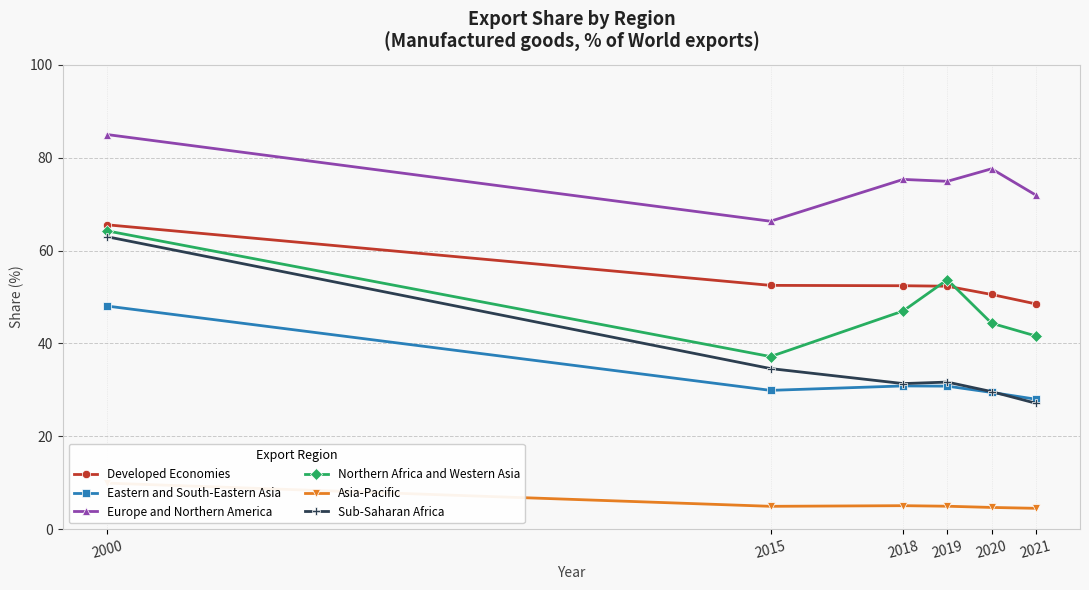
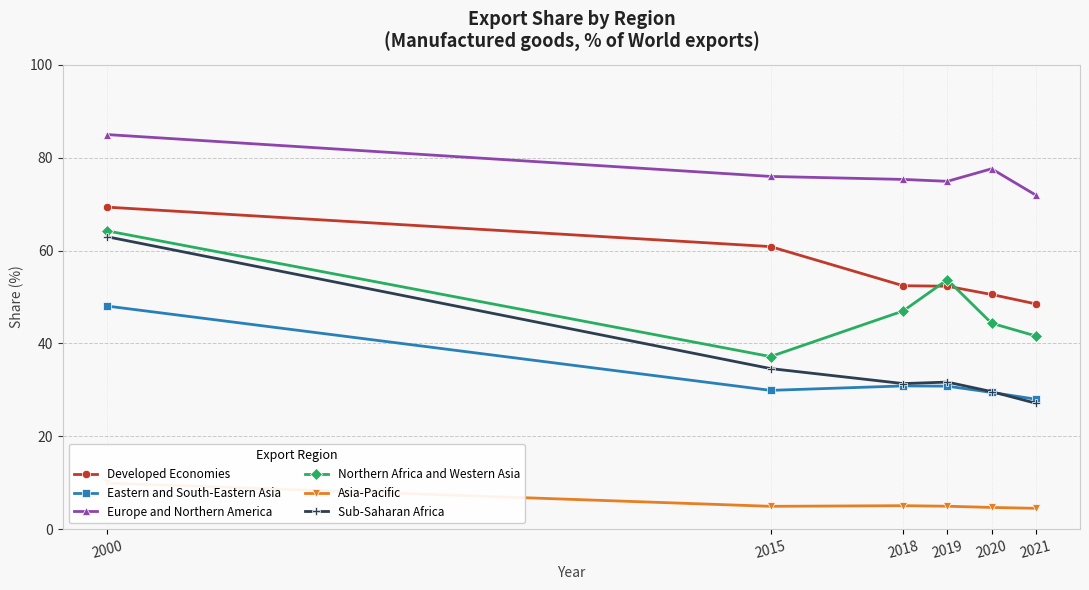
  {
    "Developed Economies": {
-     "2000": 66,
-     "2015": 53,
+     "2000": 69,
+     "2015": 61,
      "2018": 52,
      "2019": 52,
      "2020": 51,
      "2021": 49
    },
    "Eastern and South-Eastern Asia": {
      "2000": 48,
      "2015": 30,
      "2019": 31,
      "2021": 28
    },
    "Europe and Northern America": {
      "2000": 85,
-     "2015": 66,
+     "2015": 76,
      "2018": 75,
      "2019": 75,
      "2020": 78,
      "2021": 72
    },
    "Northern Africa and Western Asia": {
      "2000": 64,
      "2015": 37,
      "2018": 47,
      "2019": 54,
      "2020": 44,
      "2021": 42
    },
    "Asia-Pacific": {
      "2015": 5,
      "2018": 5,
      "2019": 5,
      "2020": 5,
      "2021": 4
    },
    "Sub-Saharan Africa": {
      "2000": 63,
      "2015": 35,
      "2019": 32,
      "2021": 27
    }
  }
